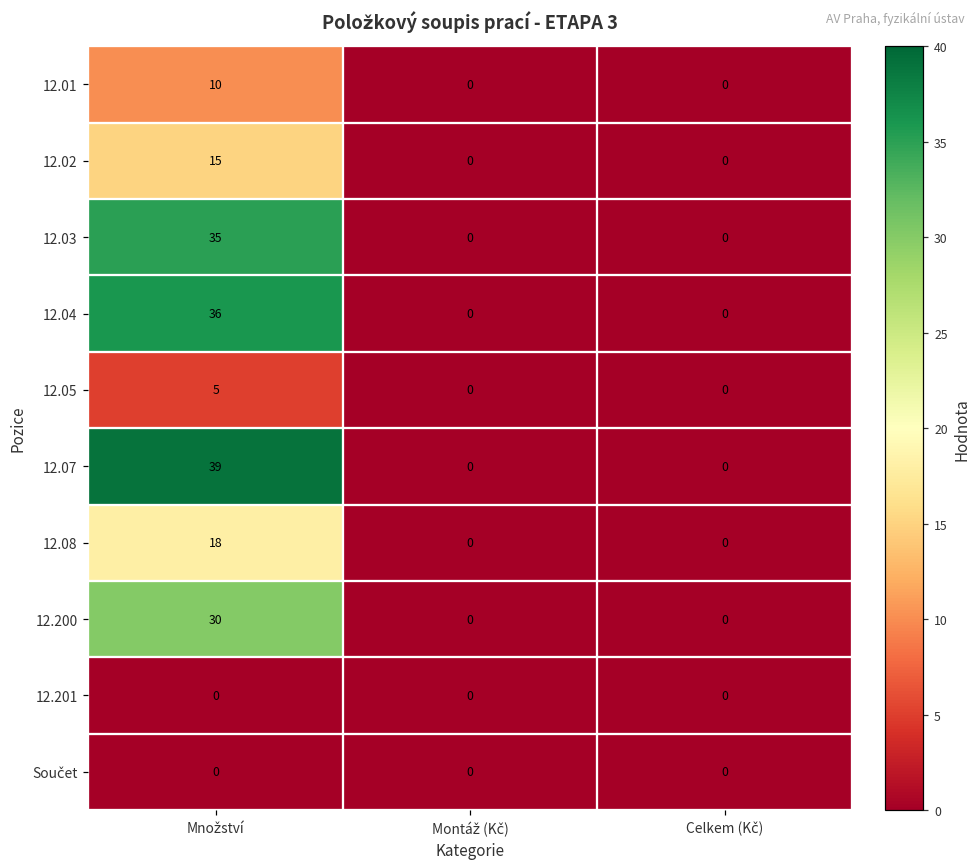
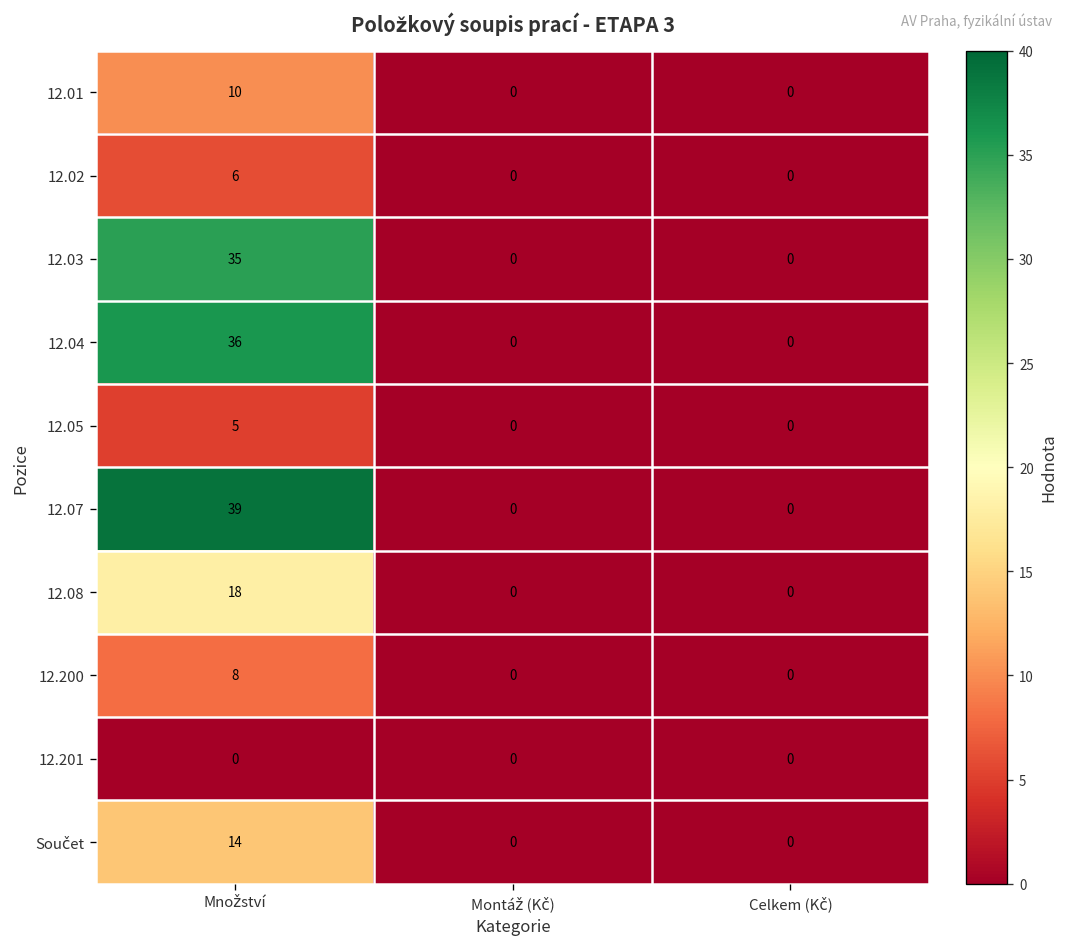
  {
    "12.01": {
      "Množství": 10,
      "Montáž (Kč)": 0,
      "Celkem (Kč)": 0
    },
    "12.02": {
-     "Množství": 15,
+     "Množství": 6,
      "Montáž (Kč)": 0,
      "Celkem (Kč)": 0
    },
    "12.03": {
      "Množství": 35,
      "Montáž (Kč)": 0,
      "Celkem (Kč)": 0
    },
    "12.04": {
      "Množství": 36,
      "Montáž (Kč)": 0,
      "Celkem (Kč)": 0
    },
    "12.05": {
      "Množství": 5,
      "Montáž (Kč)": 0,
      "Celkem (Kč)": 0
    },
    "12.07": {
      "Množství": 39,
      "Montáž (Kč)": 0,
      "Celkem (Kč)": 0
    },
    "12.08": {
      "Množství": 18,
      "Montáž (Kč)": 0,
      "Celkem (Kč)": 0
    },
    "12.200": {
-     "Množství": 30,
+     "Množství": 8,
      "Montáž (Kč)": 0,
      "Celkem (Kč)": 0
    },
    "12.201": {
      "Množství": 0,
      "Montáž (Kč)": 0,
      "Celkem (Kč)": 0
    },
    "Součet": {
-     "Množství": 0,
+     "Množství": 14,
      "Montáž (Kč)": 0,
      "Celkem (Kč)": 0
    }
  }
